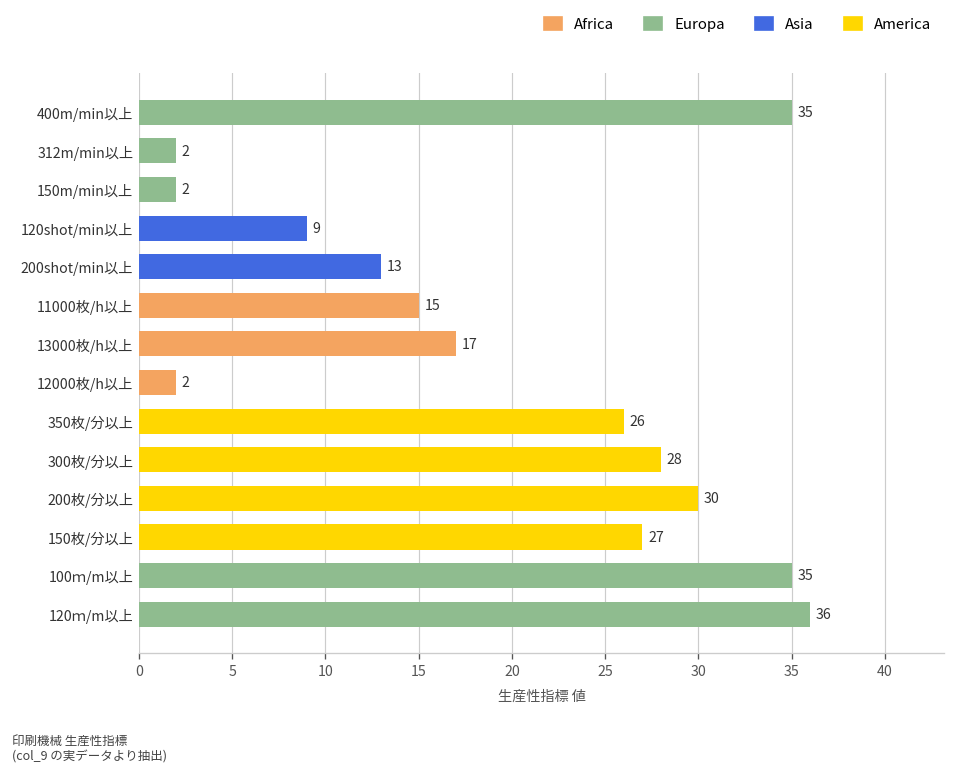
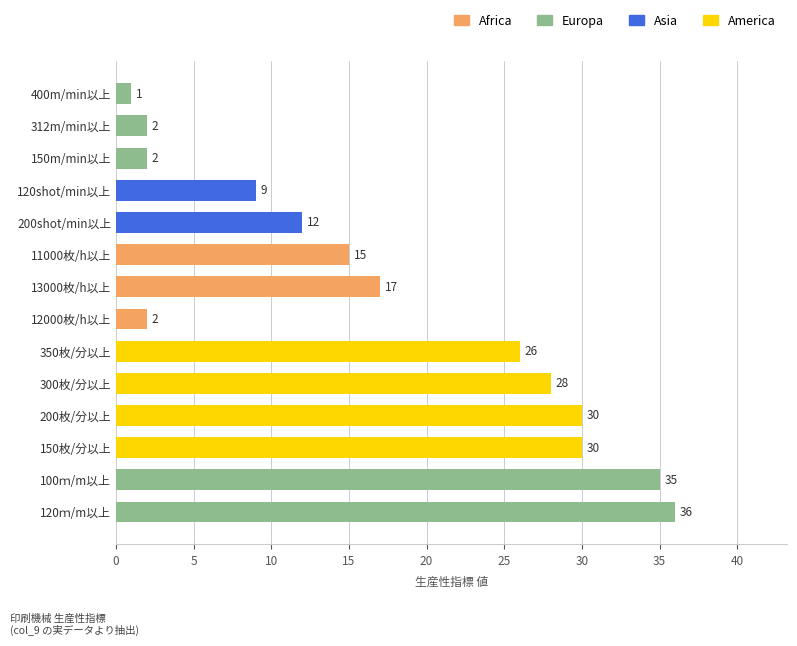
  {
-   "400m/min以上": 35,
+   "400m/min以上": 1,
    "312m/min以上": 2,
    "150m/min以上": 2,
    "120shot/min以上": 9,
-   "200shot/min以上": 13,
+   "200shot/min以上": 12,
    "11000枚/h以上": 15,
    "13000枚/h以上": 17,
    "12000枚/h以上": 2,
    "350枚/分以上": 26,
    "300枚/分以上": 28,
    "200枚/分以上": 30,
-   "150枚/分以上": 27,
+   "150枚/分以上": 30,
    "100ｍ/m以上": 35,
    "120ｍ/m以上": 36
  }
